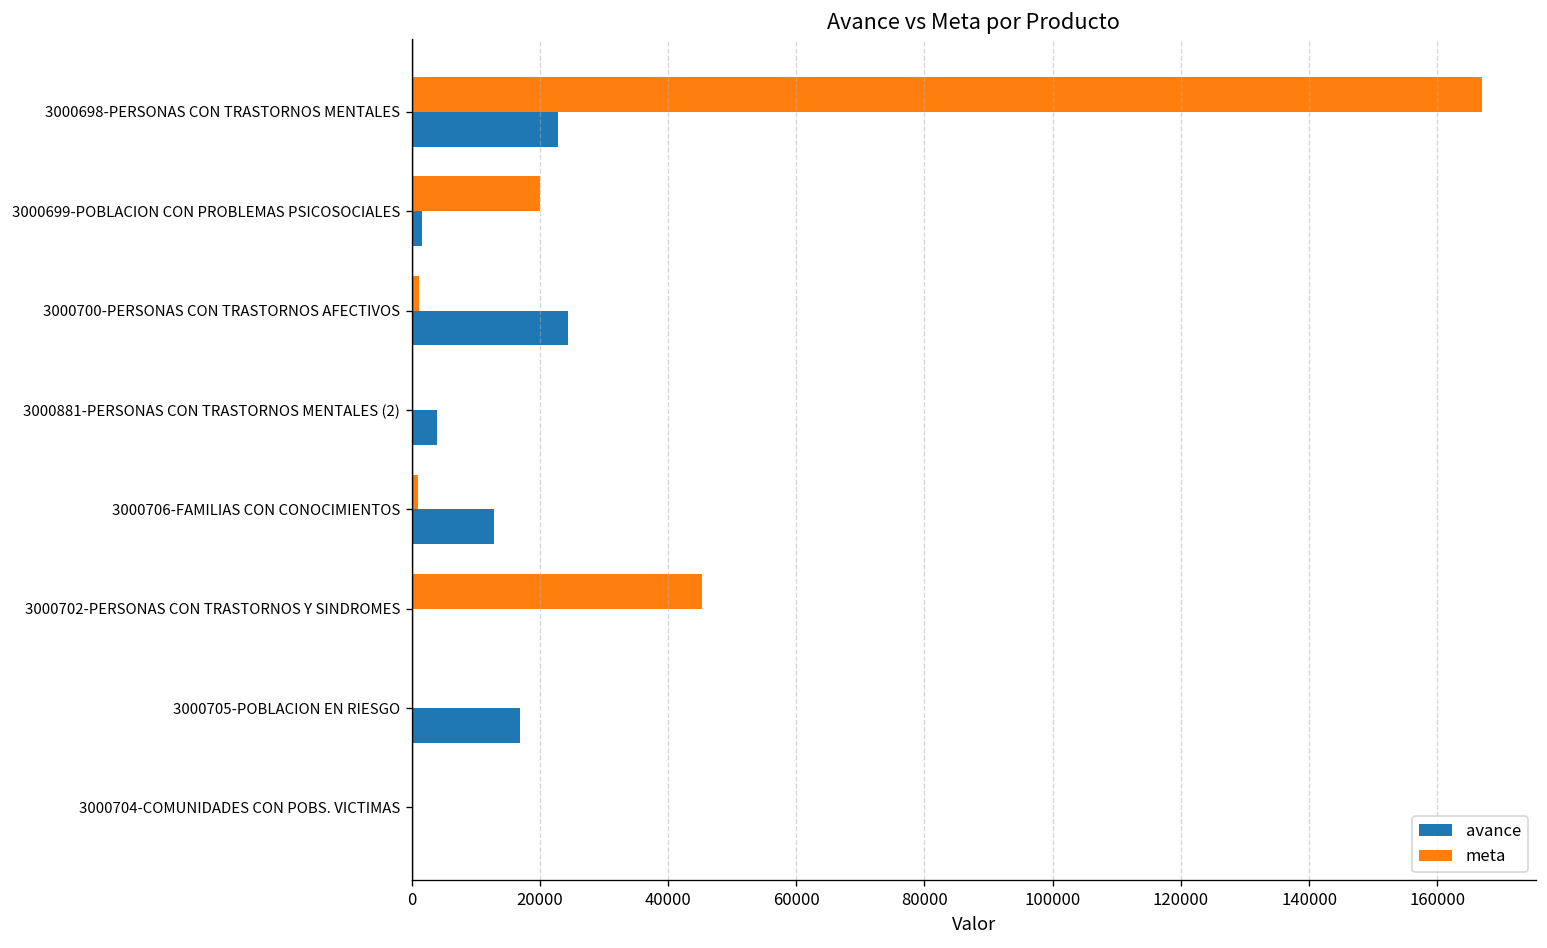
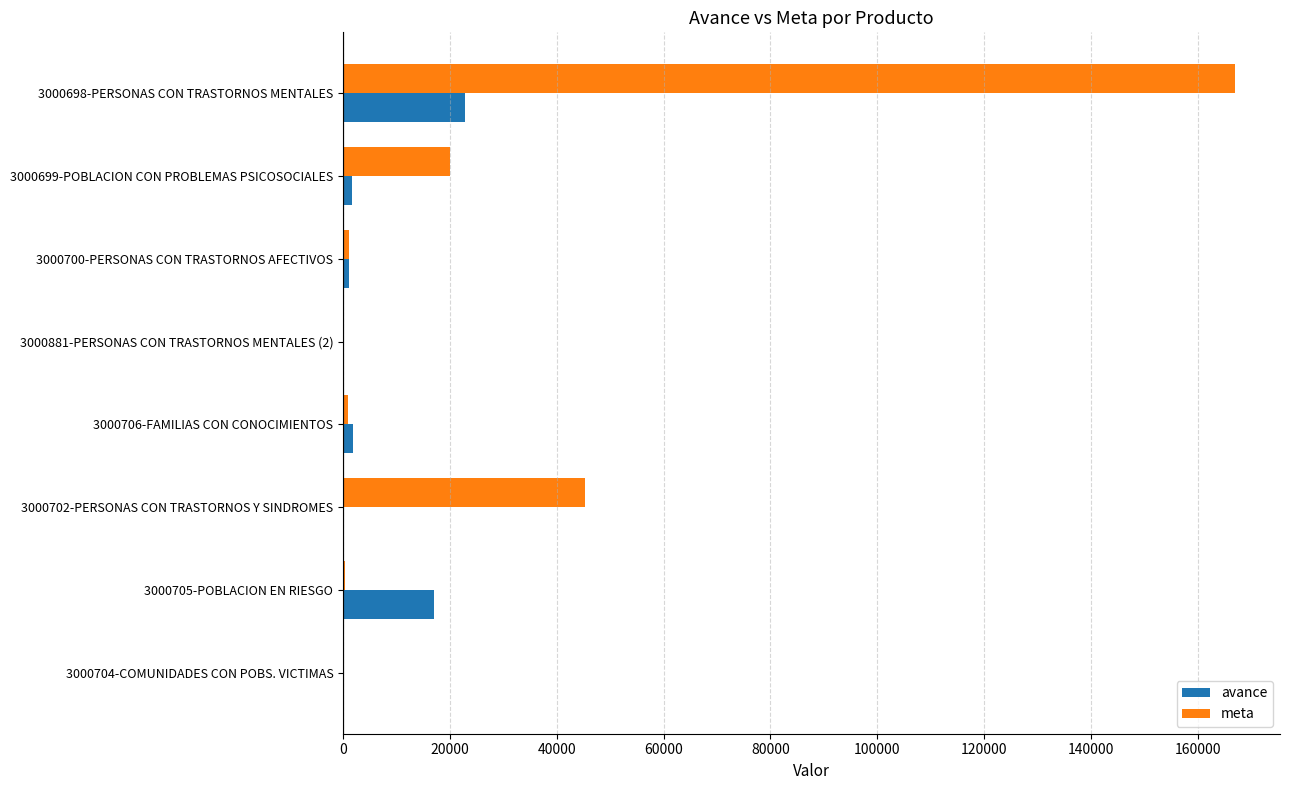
  {
    "avance": {
      "3000698-PERSONAS CON TRASTORNOS MENTALES": 23000,
      "3000699-POBLACION CON PROBLEMAS PSICOSOCIALES": 2000,
-     "3000700-PERSONAS CON TRASTORNOS AFECTIVOS": 24000,
-     "3000881-PERSONAS CON TRASTORNOS MENTALES (2)": 4000,
-     "3000706-FAMILIAS CON CONOCIMIENTOS": 13000,
+     "3000700-PERSONAS CON TRASTORNOS AFECTIVOS": 1000,
+     "3000881-PERSONAS CON TRASTORNOS MENTALES (2)": 0,
+     "3000706-FAMILIAS CON CONOCIMIENTOS": 2000,
      "3000705-POBLACION EN RIESGO": 17000
    },
    "meta": {
      "3000698-PERSONAS CON TRASTORNOS MENTALES": 167000,
      "3000699-POBLACION CON PROBLEMAS PSICOSOCIALES": 20000,
      "3000700-PERSONAS CON TRASTORNOS AFECTIVOS": 1000,
      "3000706-FAMILIAS CON CONOCIMIENTOS": 1000,
      "3000702-PERSONAS CON TRASTORNOS Y SINDROMES": 45000
    }
  }
